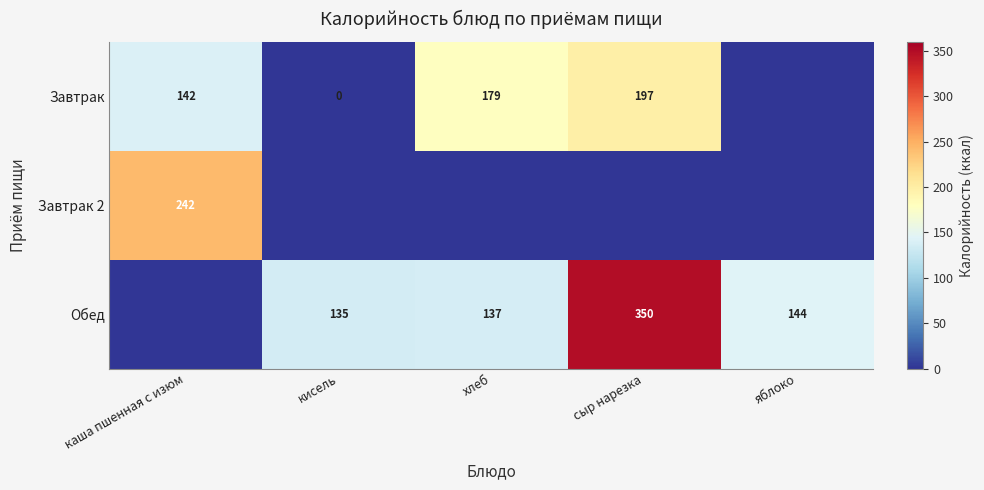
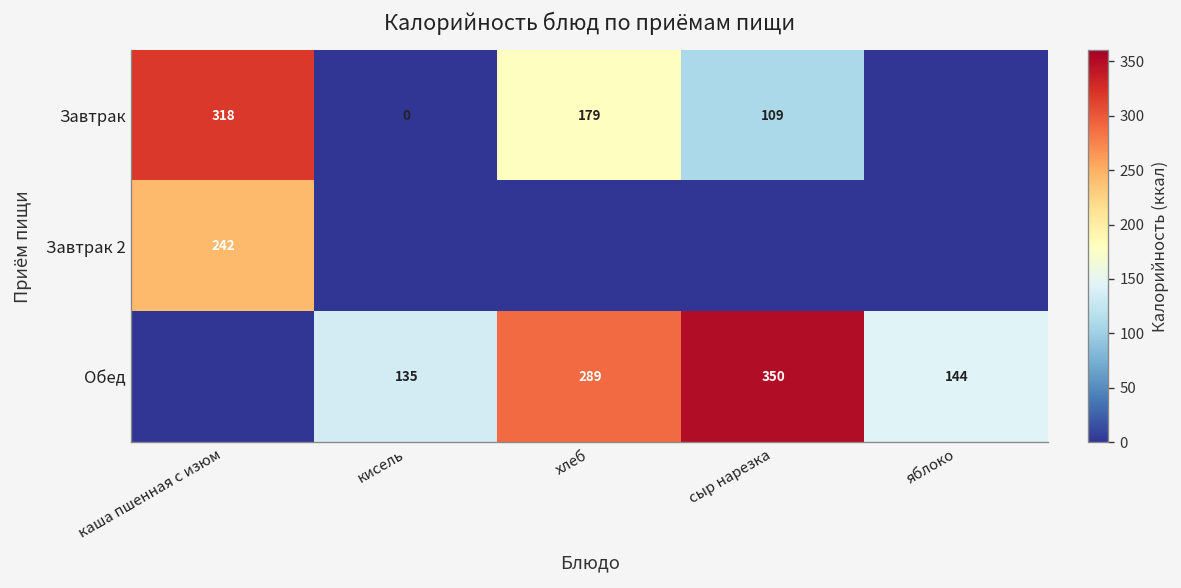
  {
    "Завтрак": {
-     "каша пшенная с изюм": 142,
+     "каша пшенная с изюм": 318,
      "кисель": 0,
      "хлеб": 179,
-     "сыр нарезка": 197
+     "сыр нарезка": 109
    },
    "Завтрак 2": {
      "каша пшенная с изюм": 242
    },
    "Обед": {
      "кисель": 135,
-     "хлеб": 137,
+     "хлеб": 289,
      "сыр нарезка": 350,
      "яблоко": 144
    }
  }
